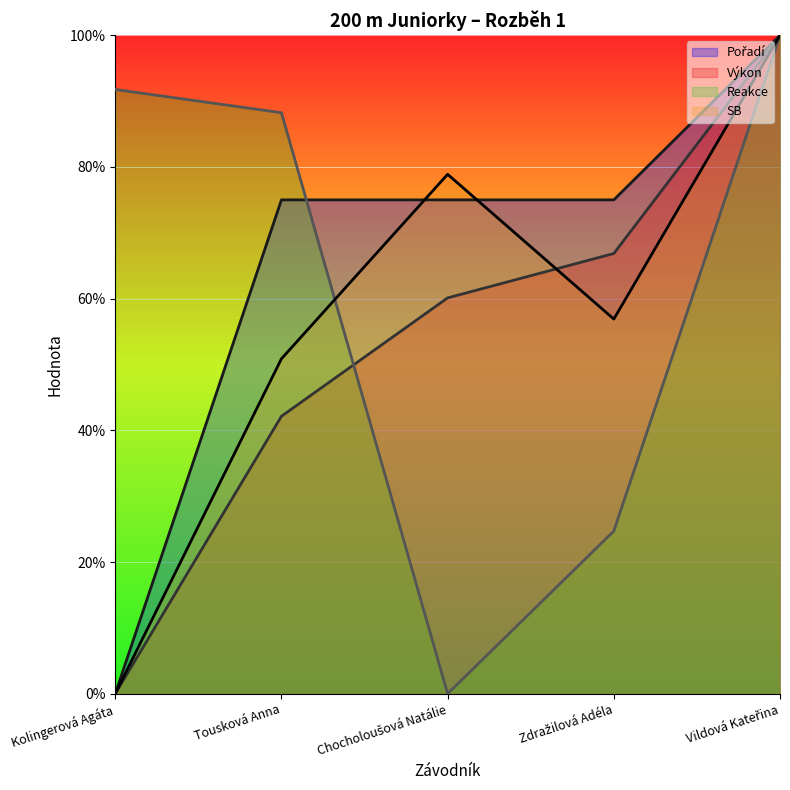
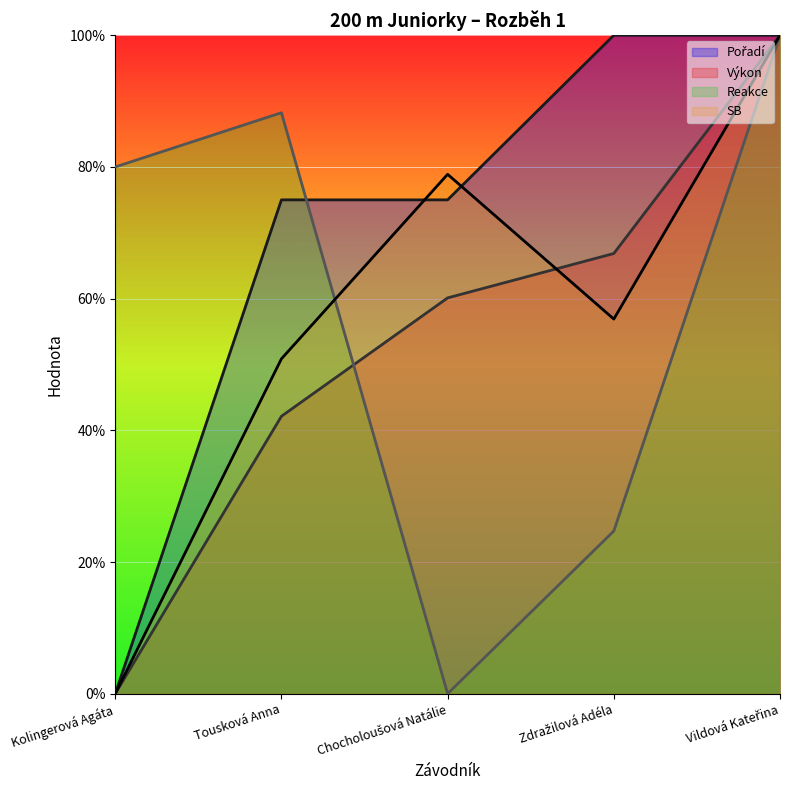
  {
    "Pořadí": {
      "Tousková Anna": "75%",
      "Chocholoušová Natálie": "75%",
-     "Zdražilová Adéla": "75%"
+     "Zdražilová Adéla": "100%"
    },
    "Reakce": {
-     "Kolingerová Agáta": "92%",
+     "Kolingerová Agáta": "80%",
      "Tousková Anna": "88%",
      "Chocholoušová Natálie": "0%",
      "Zdražilová Adéla": "25%"
    }
  }
